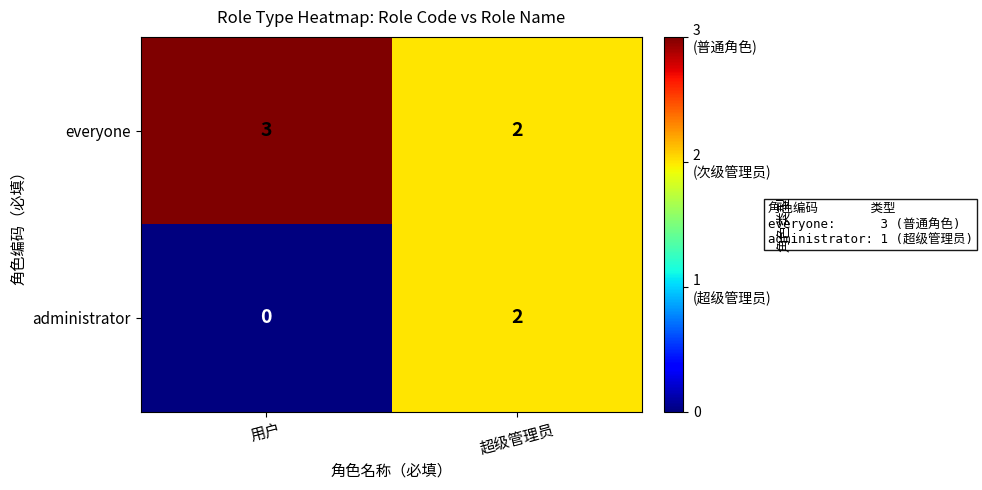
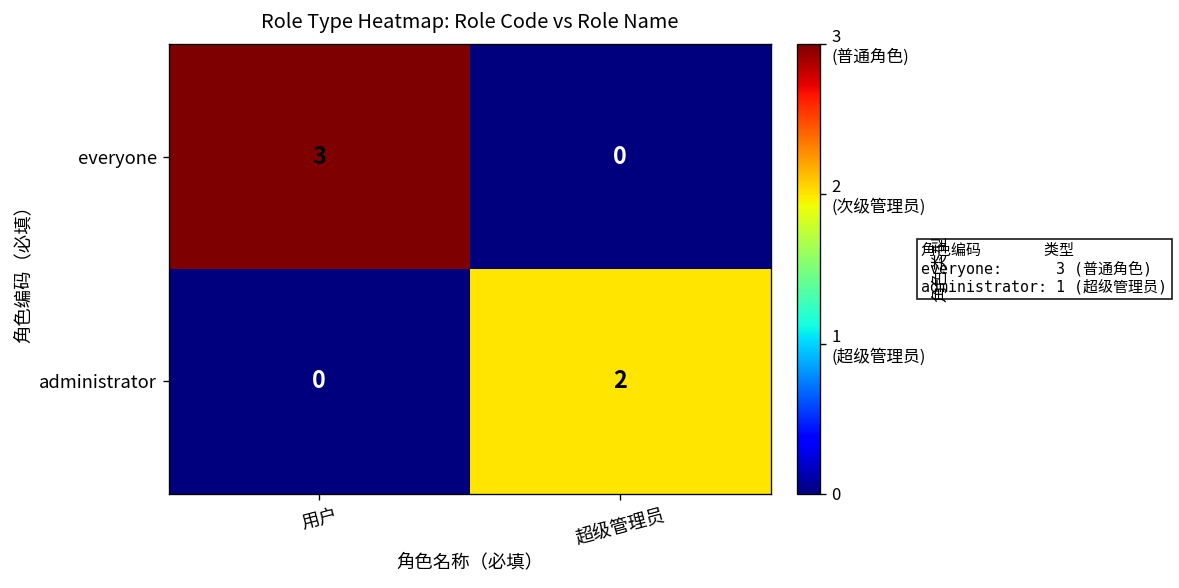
  {
    "everyone": {
      "用户": 3,
-     "超级管理员": 2
+     "超级管理员": 0
    },
    "administrator": {
      "用户": 0,
      "超级管理员": 2
    }
  }
